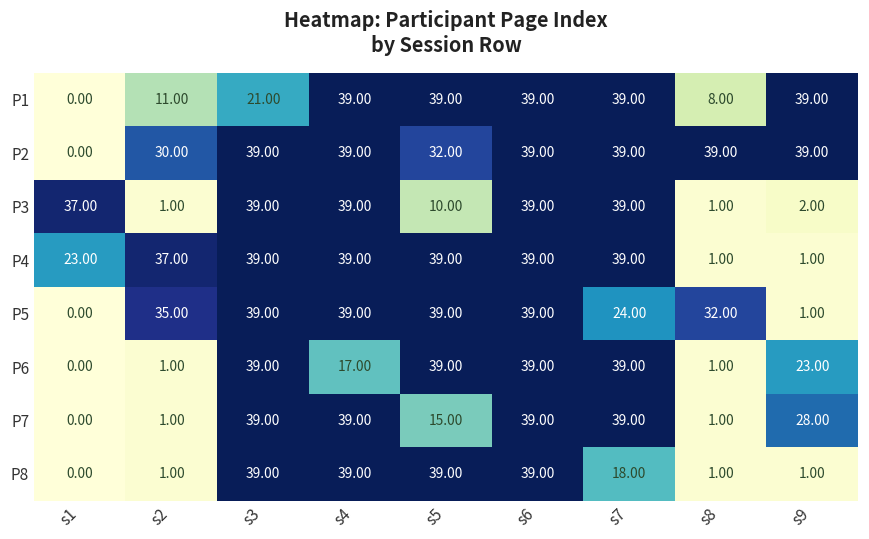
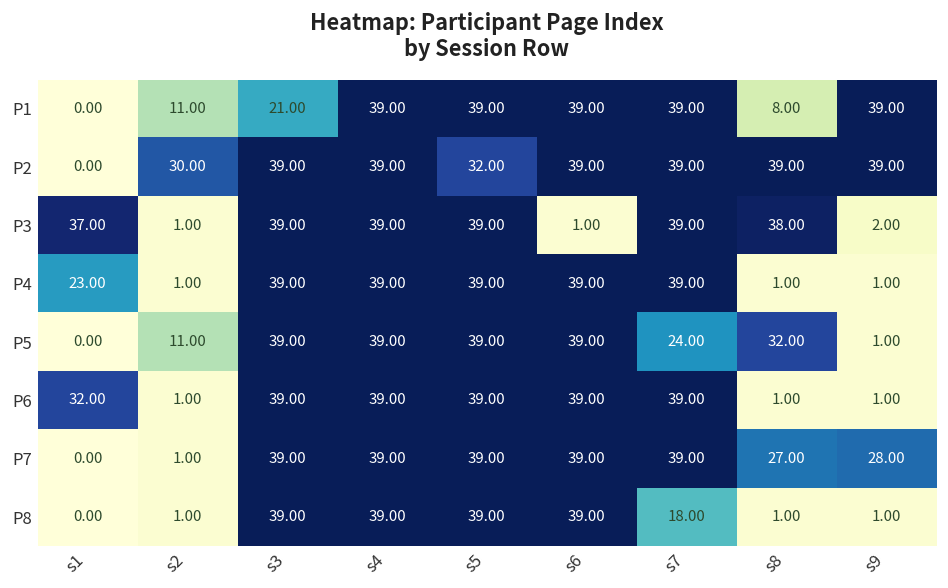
  {
    "P1": {
      "s1": 0.00,
      "s2": 11.00,
      "s3": 21.00,
      "s4": 39.00,
      "s5": 39.00,
      "s6": 39.00,
      "s7": 39.00,
      "s8": 8.00,
      "s9": 39.00
    },
    "P2": {
      "s1": 0.00,
      "s2": 30.00,
      "s3": 39.00,
      "s4": 39.00,
      "s5": 32.00,
      "s6": 39.00,
      "s7": 39.00,
      "s8": 39.00,
      "s9": 39.00
    },
    "P3": {
      "s1": 37.00,
      "s2": 1.00,
      "s3": 39.00,
      "s4": 39.00,
-     "s5": 10.00,
-     "s6": 39.00,
+     "s5": 39.00,
+     "s6": 1.00,
      "s7": 39.00,
-     "s8": 1.00,
+     "s8": 38.00,
      "s9": 2.00
    },
    "P4": {
      "s1": 23.00,
-     "s2": 37.00,
+     "s2": 1.00,
      "s3": 39.00,
      "s4": 39.00,
      "s5": 39.00,
      "s6": 39.00,
      "s7": 39.00,
      "s8": 1.00,
      "s9": 1.00
    },
    "P5": {
      "s1": 0.00,
-     "s2": 35.00,
+     "s2": 11.00,
      "s3": 39.00,
      "s4": 39.00,
      "s5": 39.00,
      "s6": 39.00,
      "s7": 24.00,
      "s8": 32.00,
      "s9": 1.00
    },
    "P6": {
-     "s1": 0.00,
+     "s1": 32.00,
      "s2": 1.00,
      "s3": 39.00,
-     "s4": 17.00,
+     "s4": 39.00,
      "s5": 39.00,
      "s6": 39.00,
      "s7": 39.00,
      "s8": 1.00,
-     "s9": 23.00
+     "s9": 1.00
    },
    "P7": {
      "s1": 0.00,
      "s2": 1.00,
      "s3": 39.00,
      "s4": 39.00,
-     "s5": 15.00,
+     "s5": 39.00,
      "s6": 39.00,
      "s7": 39.00,
-     "s8": 1.00,
+     "s8": 27.00,
      "s9": 28.00
    },
    "P8": {
      "s1": 0.00,
      "s2": 1.00,
      "s3": 39.00,
      "s4": 39.00,
      "s5": 39.00,
      "s6": 39.00,
      "s7": 18.00,
      "s8": 1.00,
      "s9": 1.00
    }
  }
